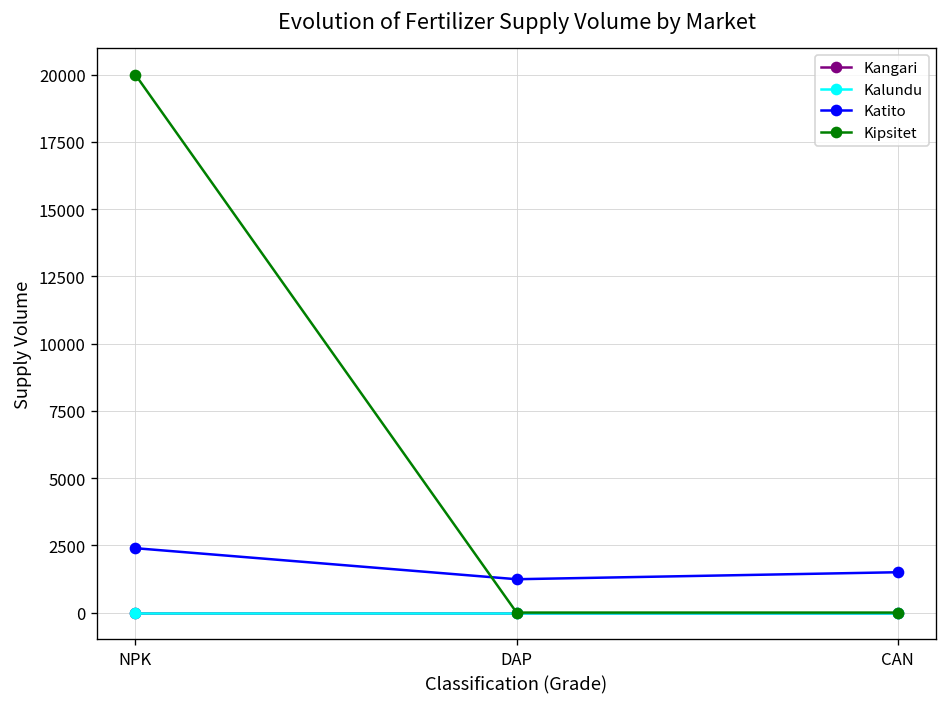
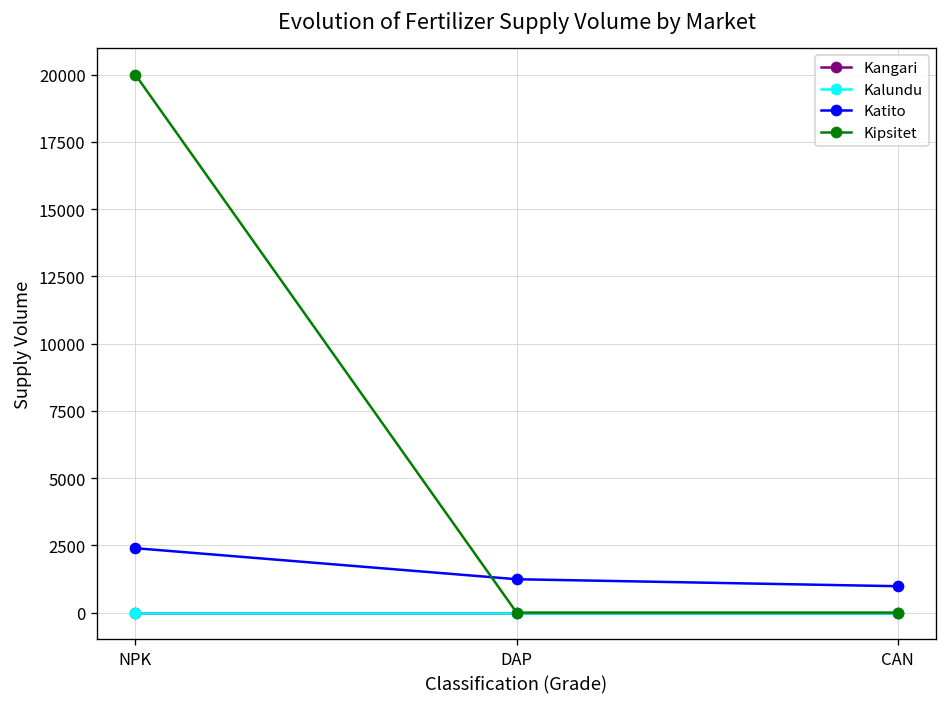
  {
    "Kalundu": {
      "NPK": 0
    },
    "Katito": {
      "NPK": 2400,
      "DAP": 1200,
-     "CAN": 1500
+     "CAN": 1000
    },
    "Kipsitet": {
      "NPK": 20000
    }
  }
